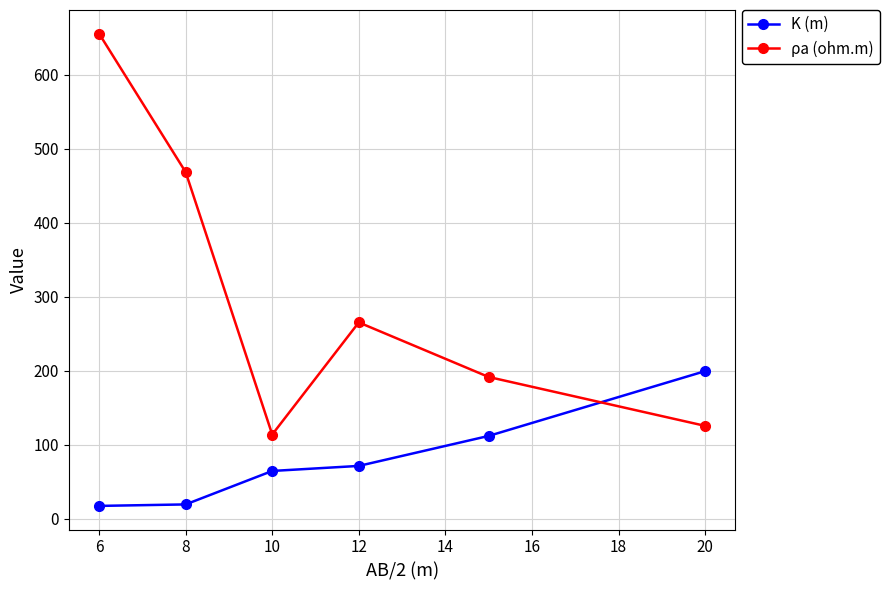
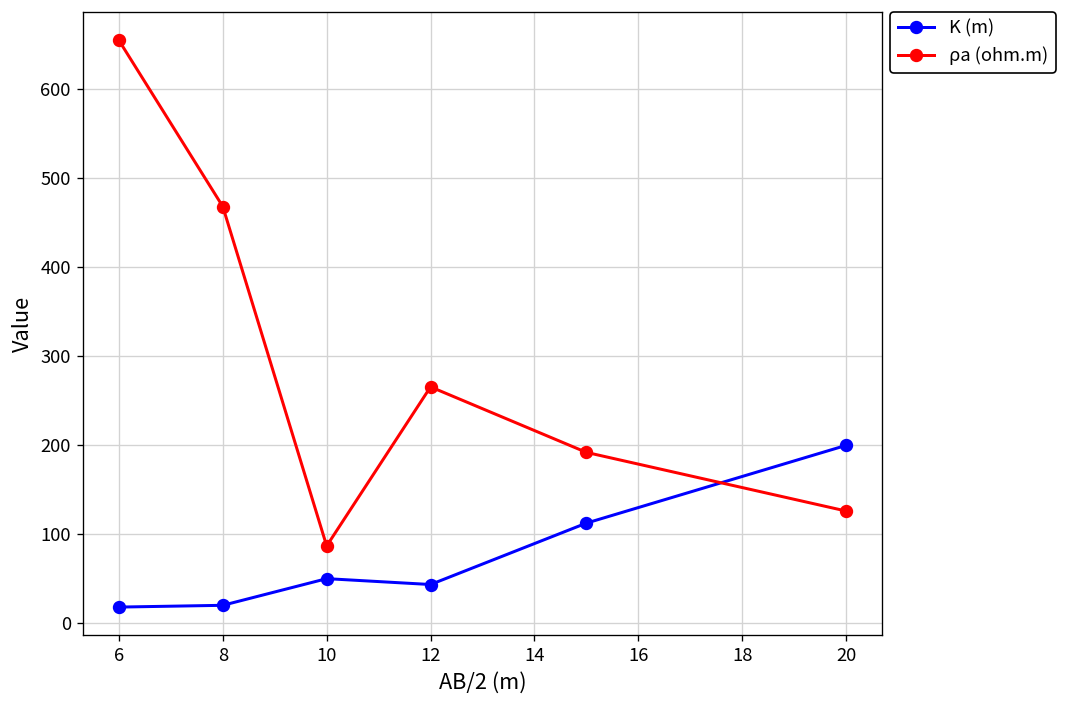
  {
    "K (m)": {
      "6": 20,
      "8": 20,
-     "10": 60,
-     "12": 70,
+     "10": 50,
+     "12": 40,
      "20": 200
    },
    "ρa (ohm.m)": {
      "6": 660,
      "8": 470,
-     "10": 110,
+     "10": 90,
      "12": 270,
      "20": 130
    }
  }
